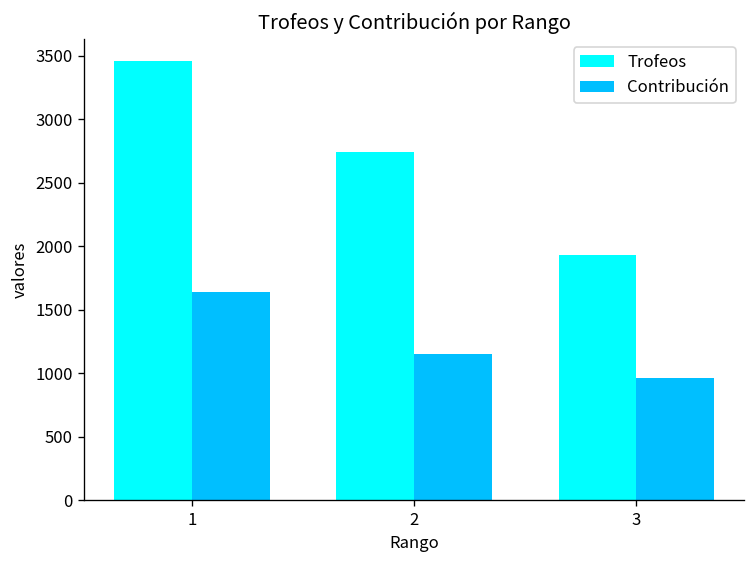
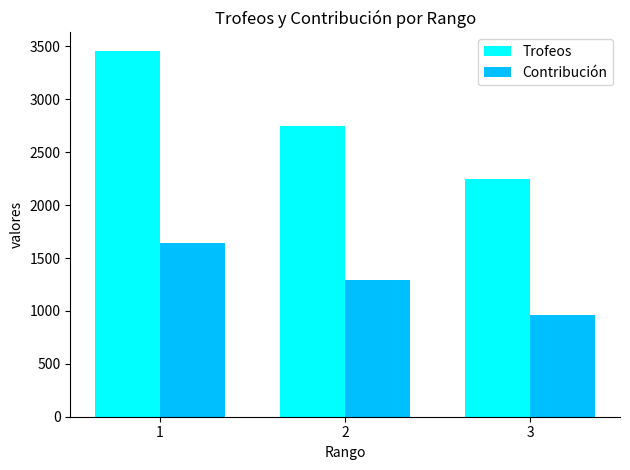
  {
    "Trofeos": {
      "1": 3460,
      "2": 2750,
-     "3": 1930
+     "3": 2240
    },
    "Contribución": {
      "1": 1640,
-     "2": 1150,
+     "2": 1290,
      "3": 970
    }
  }
